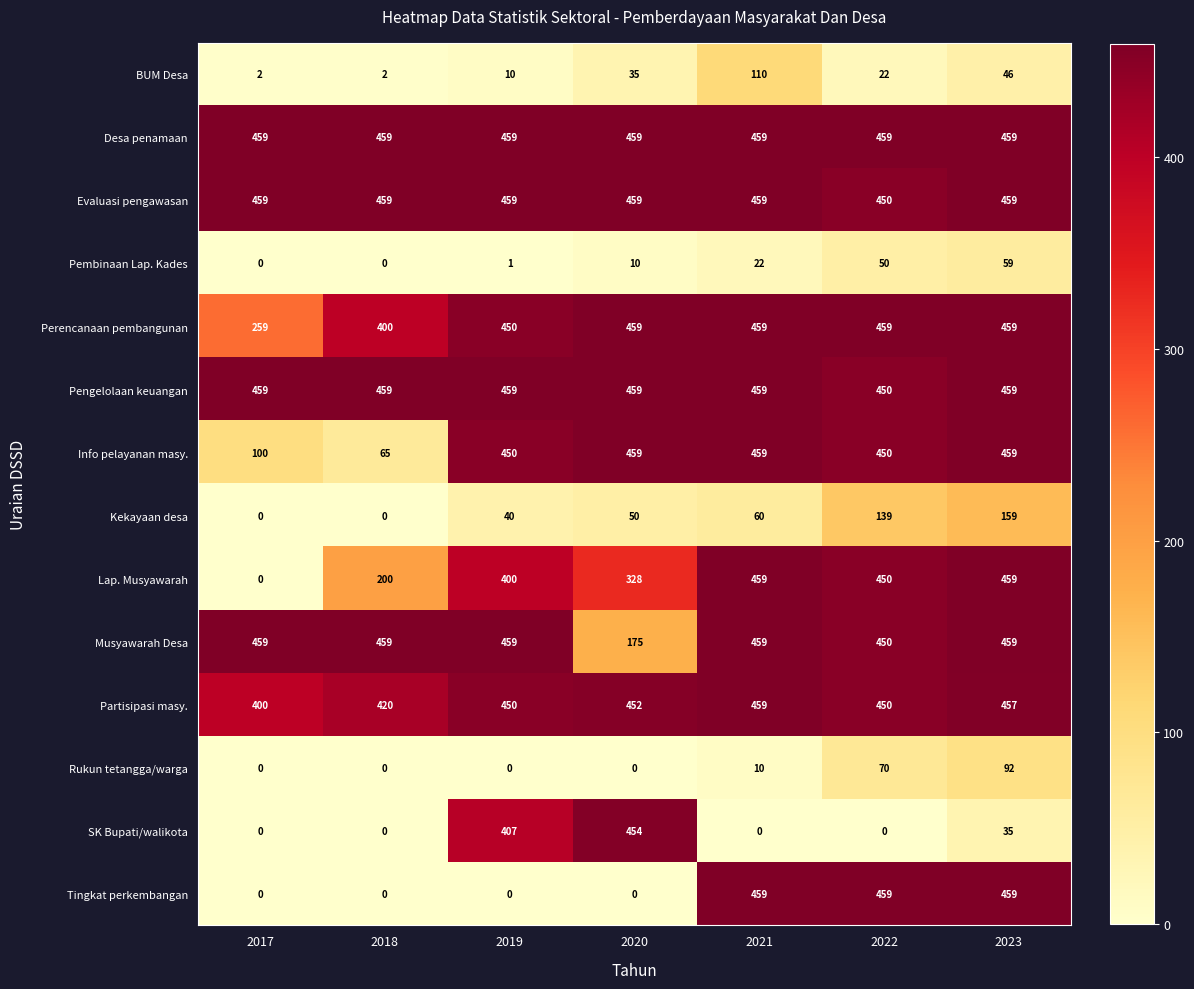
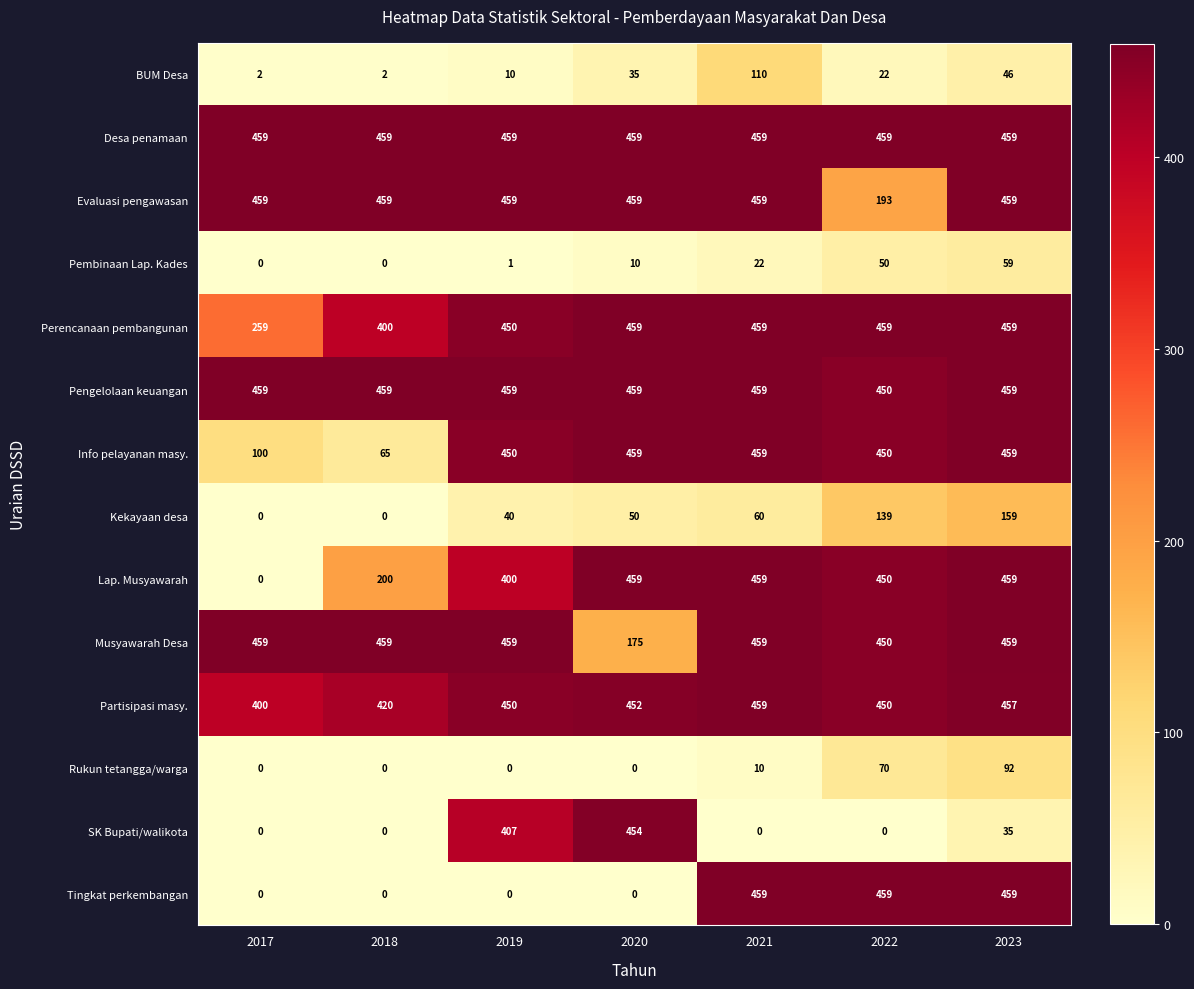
  {
    "BUM Desa": {
      "2017": 2,
      "2018": 2,
      "2019": 10,
      "2020": 35,
      "2021": 110,
      "2022": 22,
      "2023": 46
    },
    "Desa penamaan": {
      "2017": 459,
      "2018": 459,
      "2019": 459,
      "2020": 459,
      "2021": 459,
      "2022": 459,
      "2023": 459
    },
    "Evaluasi pengawasan": {
      "2017": 459,
      "2018": 459,
      "2019": 459,
      "2020": 459,
      "2021": 459,
-     "2022": 450,
+     "2022": 193,
      "2023": 459
    },
    "Pembinaan Lap. Kades": {
      "2017": 0,
      "2018": 0,
      "2019": 1,
      "2020": 10,
      "2021": 22,
      "2022": 50,
      "2023": 59
    },
    "Perencanaan pembangunan": {
      "2017": 259,
      "2018": 400,
      "2019": 450,
      "2020": 459,
      "2021": 459,
      "2022": 459,
      "2023": 459
    },
    "Pengelolaan keuangan": {
      "2017": 459,
      "2018": 459,
      "2019": 459,
      "2020": 459,
      "2021": 459,
      "2022": 450,
      "2023": 459
    },
    "Info pelayanan masy.": {
      "2017": 100,
      "2018": 65,
      "2019": 450,
      "2020": 459,
      "2021": 459,
      "2022": 450,
      "2023": 459
    },
    "Kekayaan desa": {
      "2017": 0,
      "2018": 0,
      "2019": 40,
      "2020": 50,
      "2021": 60,
      "2022": 139,
      "2023": 159
    },
    "Lap. Musyawarah": {
      "2017": 0,
      "2018": 200,
      "2019": 400,
-     "2020": 328,
+     "2020": 459,
      "2021": 459,
      "2022": 450,
      "2023": 459
    },
    "Musyawarah Desa": {
      "2017": 459,
      "2018": 459,
      "2019": 459,
      "2020": 175,
      "2021": 459,
      "2022": 450,
      "2023": 459
    },
    "Partisipasi masy.": {
      "2017": 400,
      "2018": 420,
      "2019": 450,
      "2020": 452,
      "2021": 459,
      "2022": 450,
      "2023": 457
    },
    "Rukun tetangga/warga": {
      "2017": 0,
      "2018": 0,
      "2019": 0,
      "2020": 0,
      "2021": 10,
      "2022": 70,
      "2023": 92
    },
    "SK Bupati/walikota": {
      "2017": 0,
      "2018": 0,
      "2019": 407,
      "2020": 454,
      "2021": 0,
      "2022": 0,
      "2023": 35
    },
    "Tingkat perkembangan": {
      "2017": 0,
      "2018": 0,
      "2019": 0,
      "2020": 0,
      "2021": 459,
      "2022": 459,
      "2023": 459
    }
  }
